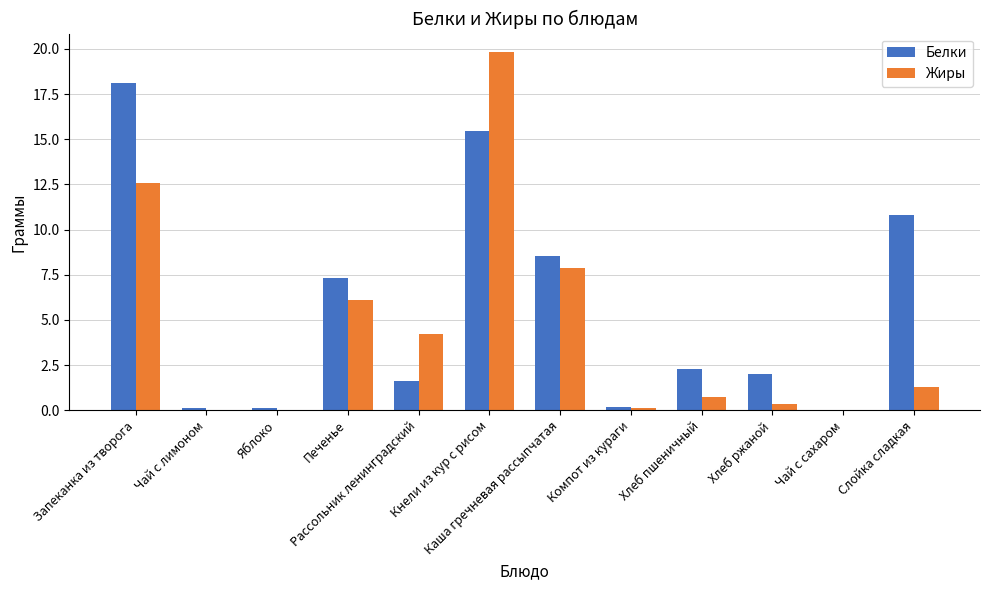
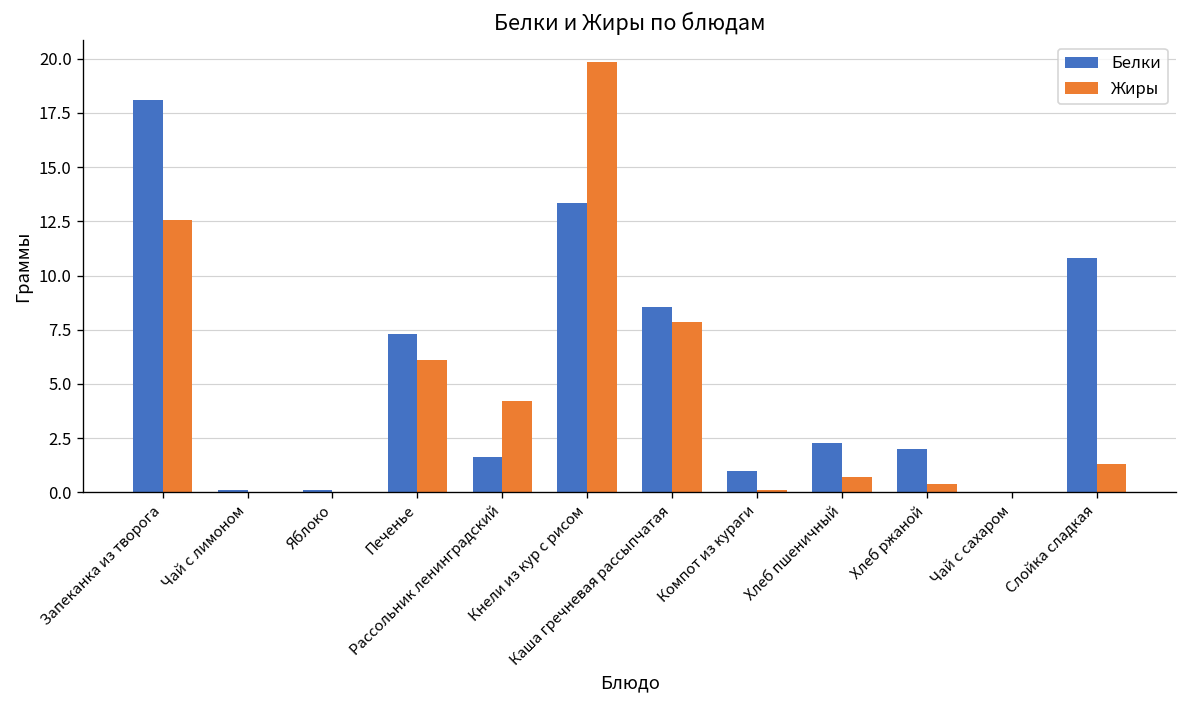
  {
    "Белки": {
      "Запеканка из творога": 18.1,
      "Печенье": 7.3,
      "Рассольник ленинградский": 1.6,
-     "Кнели из кур с рисом": 15.5,
+     "Кнели из кур с рисом": 13.3,
      "Каша гречневая рассыпчатая": 8.6,
-     "Компот из кураги": 0.2,
+     "Компот из кураги": 1.0,
      "Хлеб пшеничный": 2.3,
      "Хлеб ржаной": 2.0,
      "Чай с сахаром": 0.0,
      "Слойка сладкая": 10.8
    },
    "Жиры": {
      "Запеканка из творога": 12.6,
      "Чай с лимоном": 0.0,
      "Яблоко": 0.0,
      "Печенье": 6.1,
      "Рассольник ленинградский": 4.2,
      "Кнели из кур с рисом": 19.9,
      "Каша гречневая рассыпчатая": 7.9,
      "Хлеб пшеничный": 0.7,
      "Хлеб ржаной": 0.4,
      "Чай с сахаром": 0.0,
      "Слойка сладкая": 1.3
    }
  }
